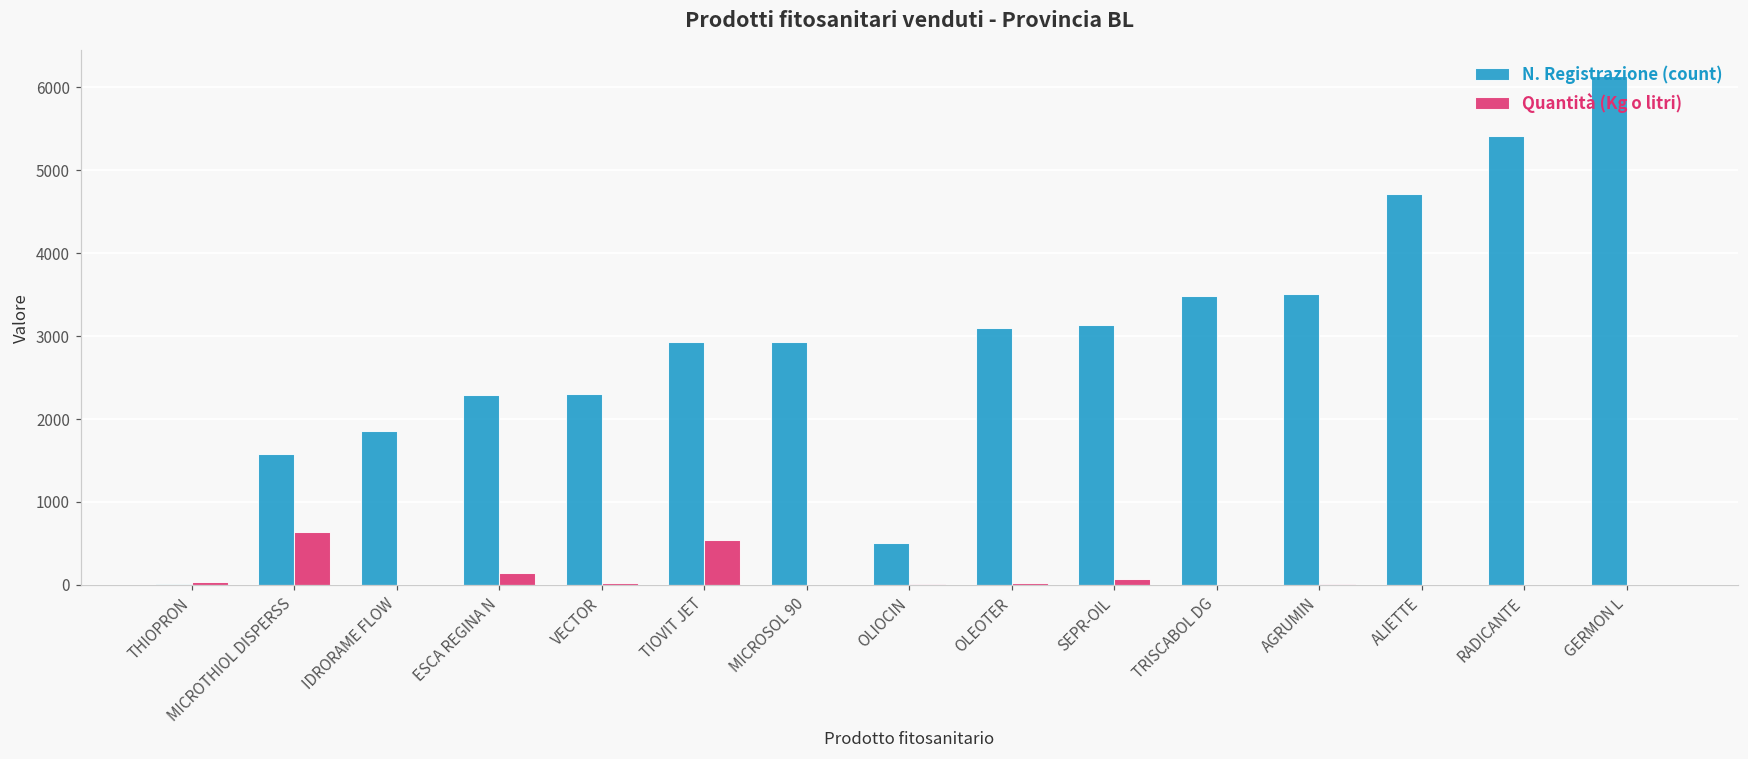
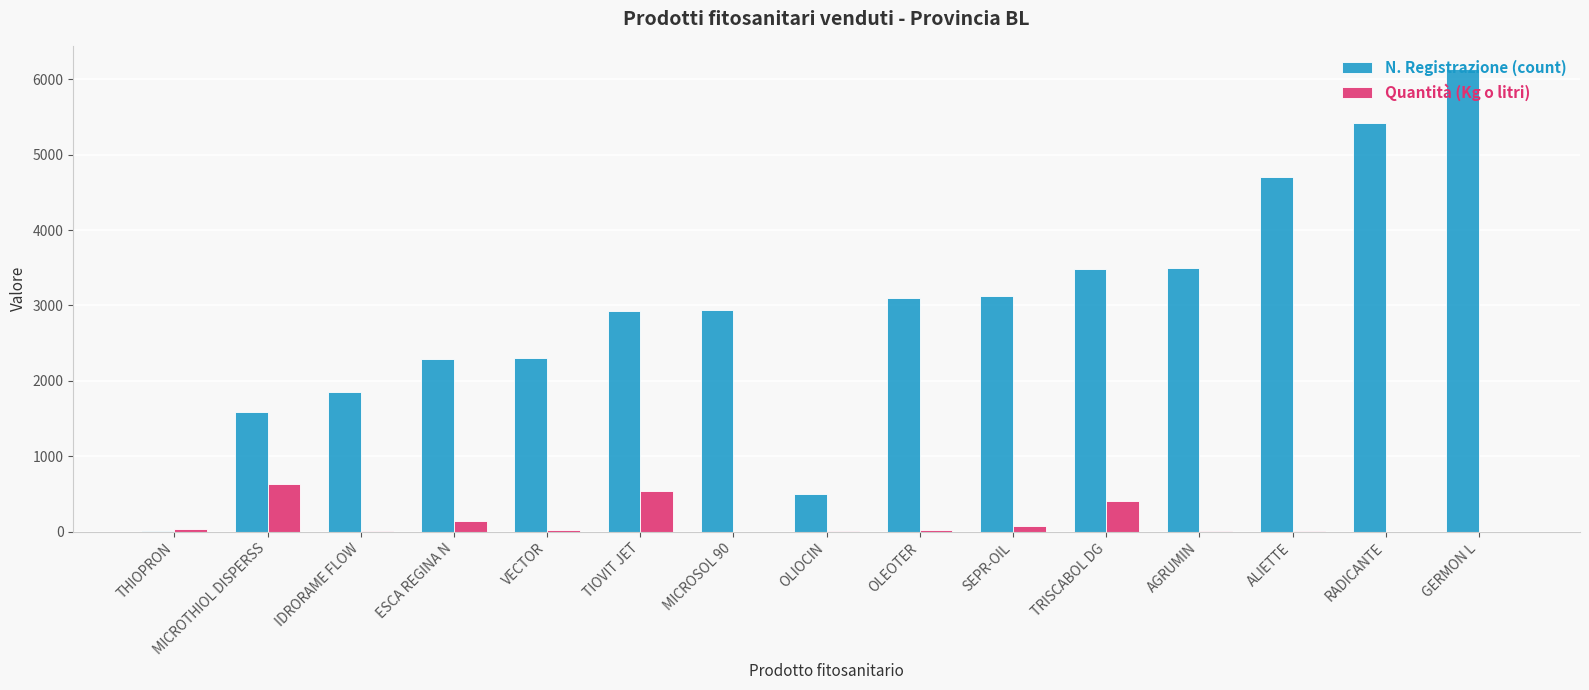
  {
    "N. Registrazione (count)": {
      "MICROTHIOL DISPERSS": 1600,
      "IDRORAME FLOW": 1900,
      "ESCA REGINA N": 2300,
      "VECTOR": 2300,
      "TIOVIT JET": 2900,
      "MICROSOL 90": 2900,
      "OLIOCIN": 500,
      "OLEOTER": 3100,
      "SEPR-OIL": 3100,
      "TRISCABOL DG": 3500,
      "AGRUMIN": 3500,
      "ALIETTE": 4700,
      "RADICANTE": 5400,
      "GERMON L": 6100
    },
    "Quantità (Kg o litri)": {
      "MICROTHIOL DISPERSS": 600,
      "ESCA REGINA N": 100,
      "TIOVIT JET": 500,
      "SEPR-OIL": 100,
-     "TRISCABOL DG": 0,
+     "TRISCABOL DG": 400,
      "GERMON L": 0
    }
  }
